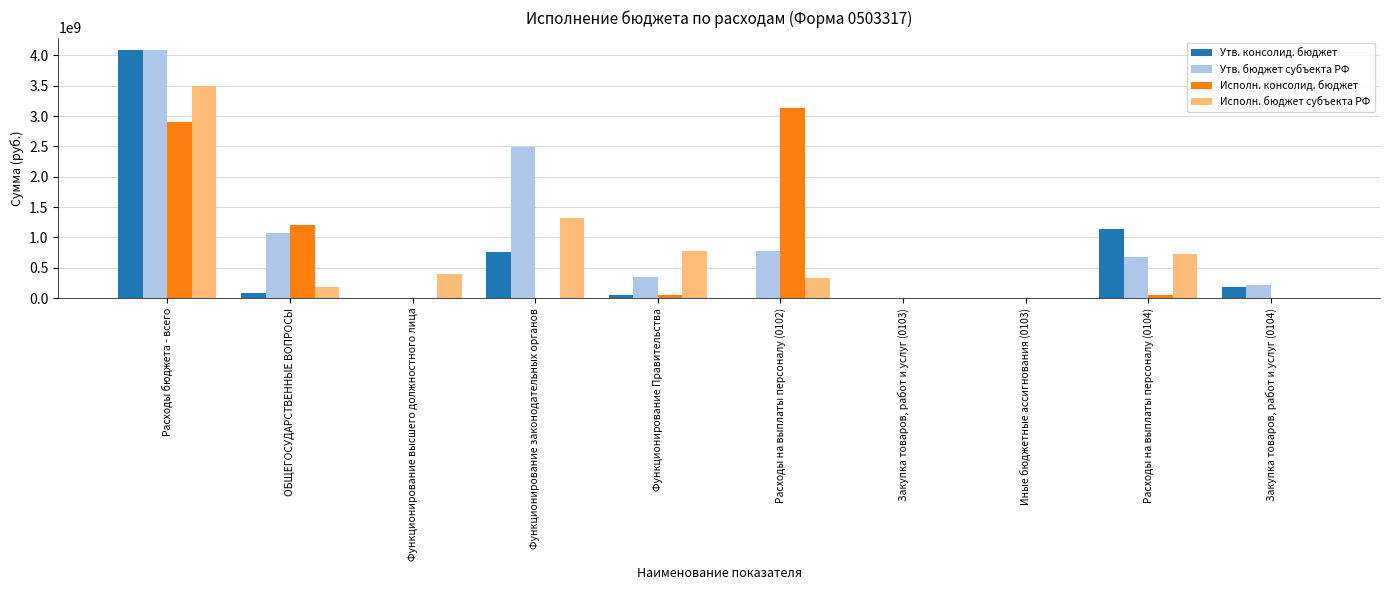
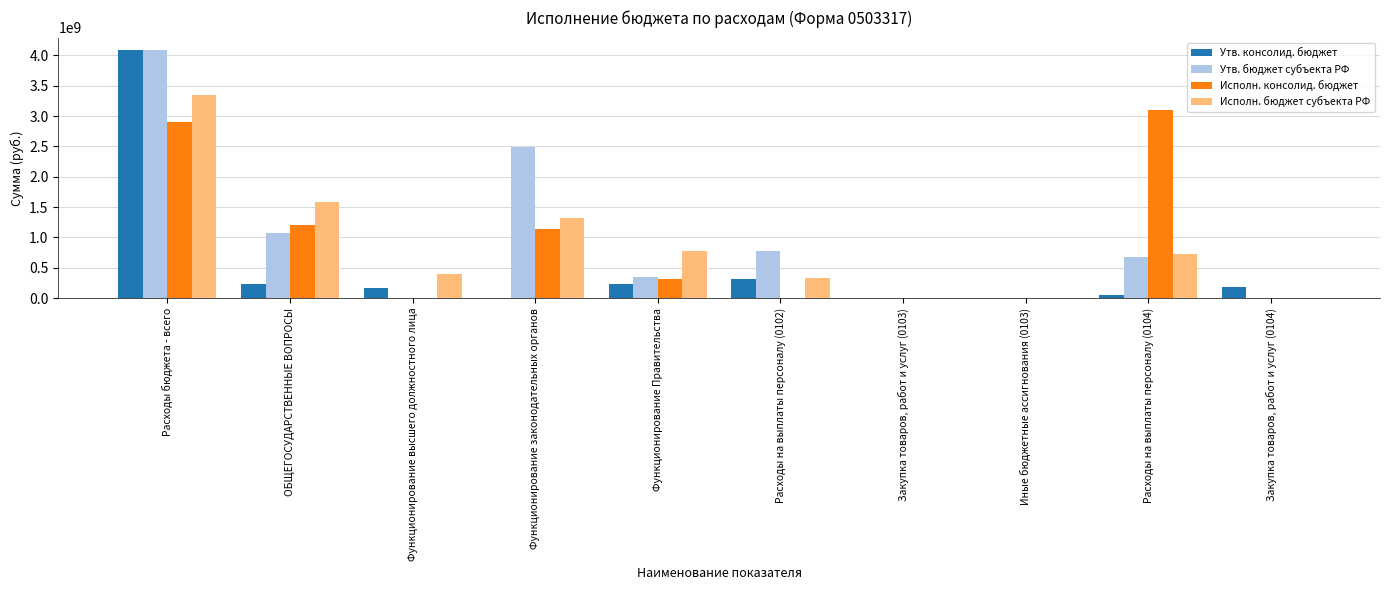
  {
    "Утв. консолид. бюджет": {
      "Расходы бюджета - всего": 4100000000,
-     "ОБЩЕГОСУДАРСТВЕННЫЕ ВОПРОСЫ": 100000000,
-     "Функционирование высшего должностного лица": 0,
-     "Функционирование законодательных органов": 800000000,
-     "Функционирование Правительства": 100000000,
-     "Расходы на выплаты персоналу (0102)": 0,
-     "Расходы на выплаты персоналу (0104)": 1100000000,
+     "ОБЩЕГОСУДАРСТВЕННЫЕ ВОПРОСЫ": 200000000,
+     "Функционирование высшего должностного лица": 200000000,
+     "Функционирование законодательных органов": 0,
+     "Функционирование Правительства": 200000000,
+     "Расходы на выплаты персоналу (0102)": 300000000,
+     "Расходы на выплаты персоналу (0104)": 100000000,
      "Закупка товаров, работ и услуг (0104)": 200000000
    },
    "Утв. бюджет субъекта РФ": {
      "Расходы бюджета - всего": 4100000000,
      "ОБЩЕГОСУДАРСТВЕННЫЕ ВОПРОСЫ": 1100000000,
      "Функционирование законодательных органов": 2500000000,
      "Функционирование Правительства": 400000000,
      "Расходы на выплаты персоналу (0102)": 800000000,
      "Расходы на выплаты персоналу (0104)": 700000000,
-     "Закупка товаров, работ и услуг (0104)": 200000000
+     "Закупка товаров, работ и услуг (0104)": 0
    },
    "Исполн. консолид. бюджет": {
      "Расходы бюджета - всего": 2900000000,
      "ОБЩЕГОСУДАРСТВЕННЫЕ ВОПРОСЫ": 1200000000,
-     "Функционирование законодательных органов": 0,
-     "Функционирование Правительства": 0,
-     "Расходы на выплаты персоналу (0102)": 3100000000,
+     "Функционирование законодательных органов": 1100000000,
+     "Функционирование Правительства": 300000000,
+     "Расходы на выплаты персоналу (0102)": 0,
      "Иные бюджетные ассигнования (0103)": 0,
-     "Расходы на выплаты персоналу (0104)": 0
+     "Расходы на выплаты персоналу (0104)": 3100000000
    },
    "Исполн. бюджет субъекта РФ": {
-     "Расходы бюджета - всего": 3500000000,
-     "ОБЩЕГОСУДАРСТВЕННЫЕ ВОПРОСЫ": 200000000,
+     "Расходы бюджета - всего": 3300000000,
+     "ОБЩЕГОСУДАРСТВЕННЫЕ ВОПРОСЫ": 1600000000,
      "Функционирование высшего должностного лица": 400000000,
      "Функционирование законодательных органов": 1300000000,
      "Функционирование Правительства": 800000000,
      "Расходы на выплаты персоналу (0102)": 300000000,
      "Иные бюджетные ассигнования (0103)": 0,
      "Расходы на выплаты персоналу (0104)": 700000000
    }
  }
